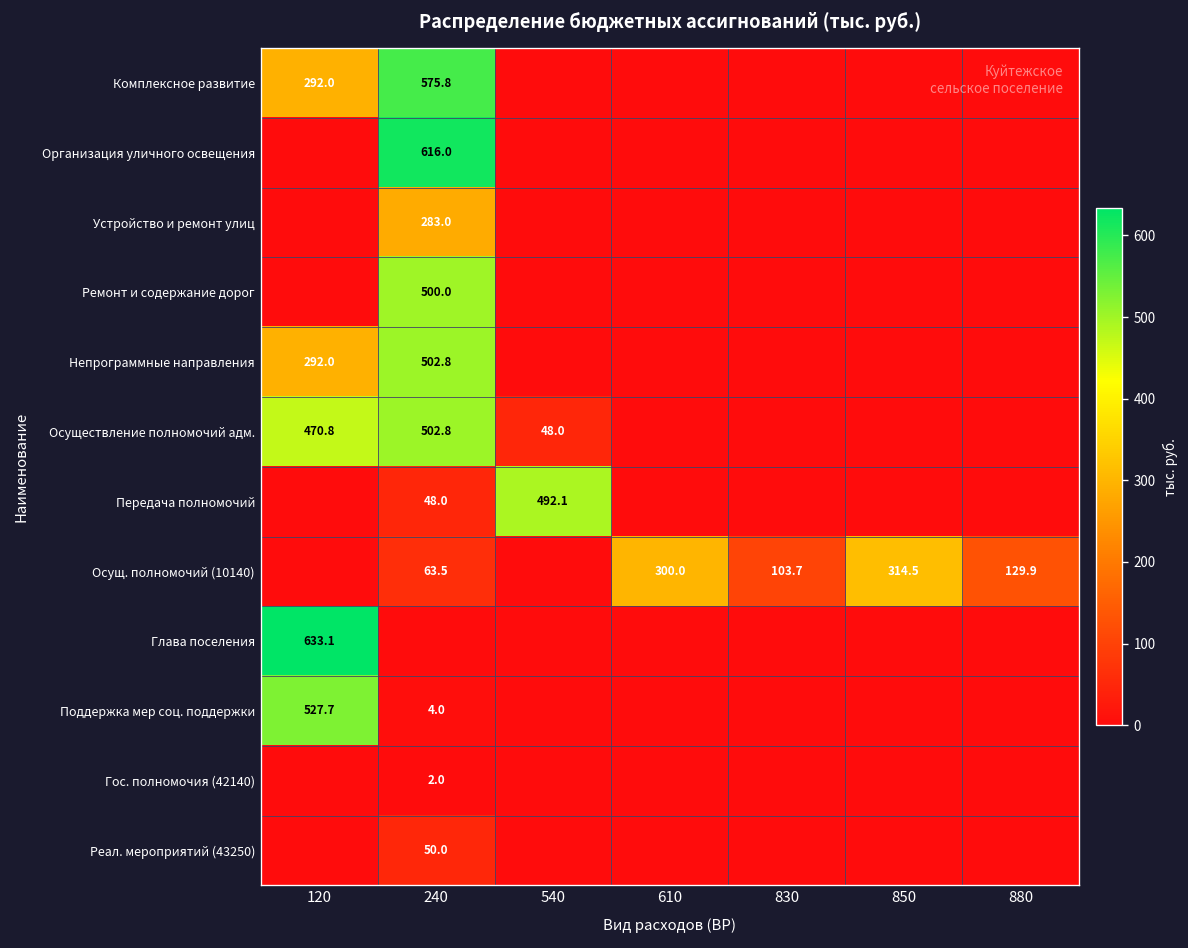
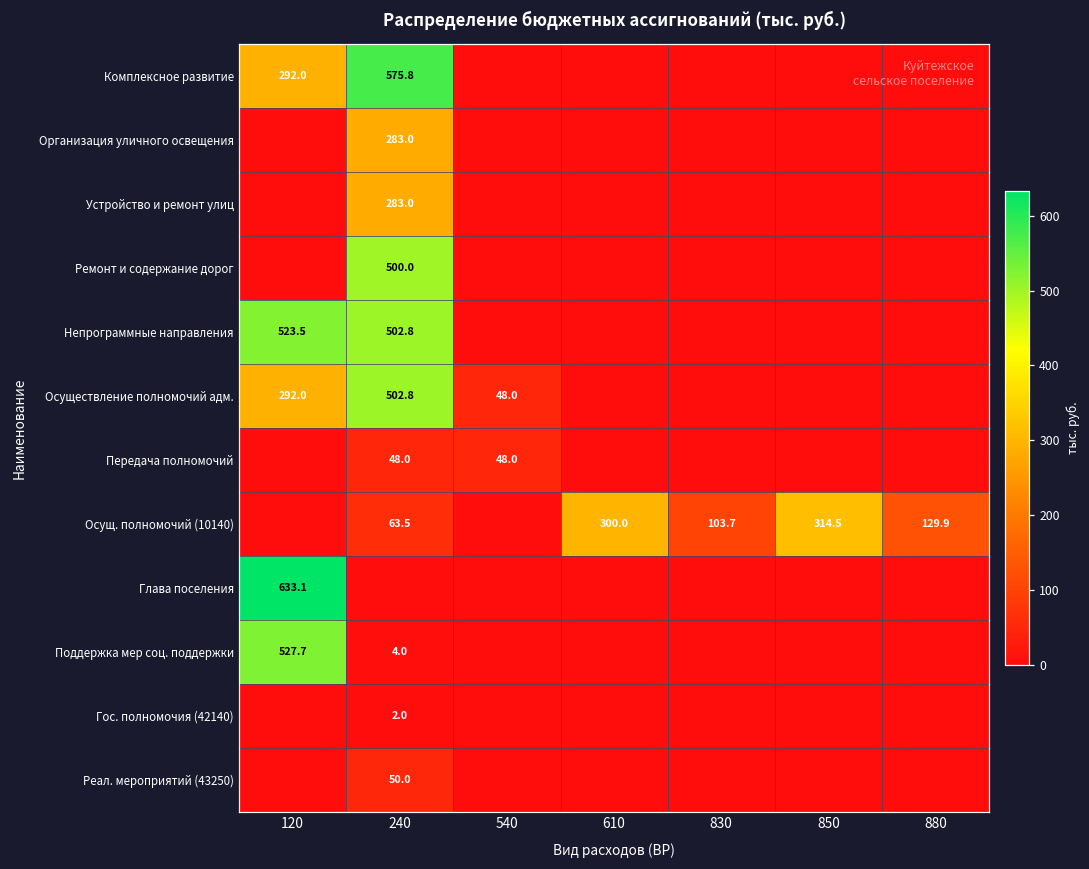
  {
    "Комплексное развитие": {
      "120": 292.0,
      "240": 575.8
    },
    "Организация уличного освещения": {
-     "240": 616.0
+     "240": 283.0
    },
    "Устройство и ремонт улиц": {
      "240": 283.0
    },
    "Ремонт и содержание дорог": {
      "240": 500.0
    },
    "Непрограммные направления": {
-     "120": 292.0,
+     "120": 523.5,
      "240": 502.8
    },
    "Осуществление полномочий адм.": {
-     "120": 470.8,
+     "120": 292.0,
      "240": 502.8,
      "540": 48.0
    },
    "Передача полномочий": {
      "240": 48.0,
-     "540": 492.1
+     "540": 48.0
    },
    "Осущ. полномочий (10140)": {
      "240": 63.5,
      "610": 300.0,
      "830": 103.7,
      "850": 314.5,
      "880": 129.9
    },
    "Глава поселения": {
      "120": 633.1
    },
    "Поддержка мер соц. поддержки": {
      "120": 527.7,
      "240": 4.0
    },
    "Гос. полномочия (42140)": {
      "240": 2.0
    },
    "Реал. мероприятий (43250)": {
      "240": 50.0
    }
  }
